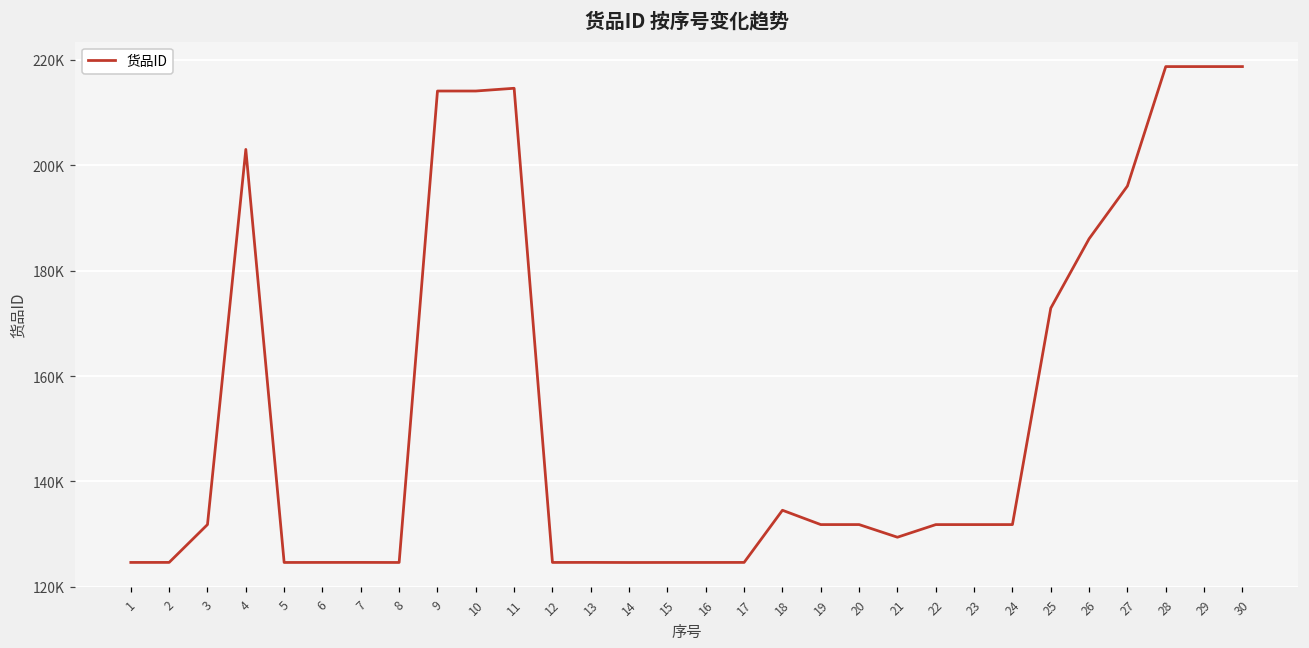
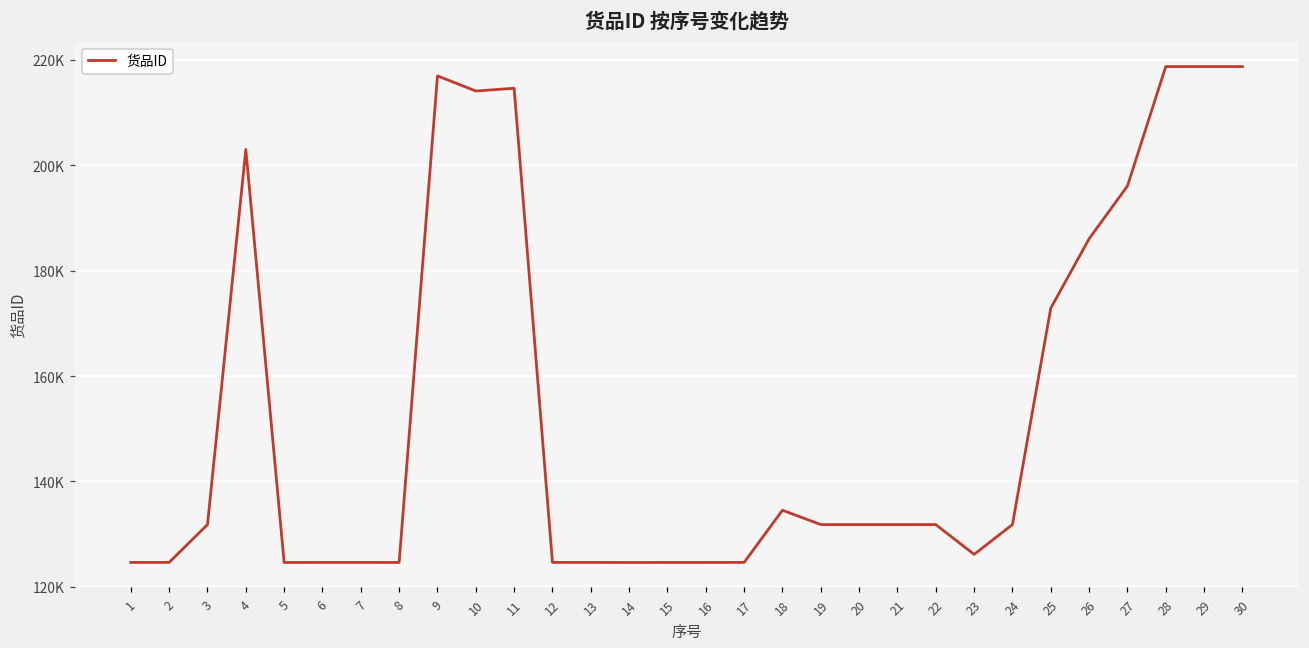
  {
    "1": 125000,
    "2": 125000,
    "3": 132000,
    "4": 203000,
    "5": 125000,
    "6": 125000,
    "7": 125000,
    "8": 125000,
-   "9": 214000,
+   "9": 217000,
    "10": 214000,
    "11": 215000,
    "12": 125000,
    "13": 125000,
    "14": 125000,
    "15": 125000,
    "16": 125000,
    "17": 125000,
    "18": 135000,
    "19": 132000,
    "20": 132000,
-   "21": 129000,
+   "21": 132000,
    "22": 132000,
-   "23": 132000,
+   "23": 126000,
    "24": 132000,
    "25": 173000,
    "26": 186000,
    "27": 196000,
    "28": 219000,
    "29": 219000,
    "30": 219000
  }
